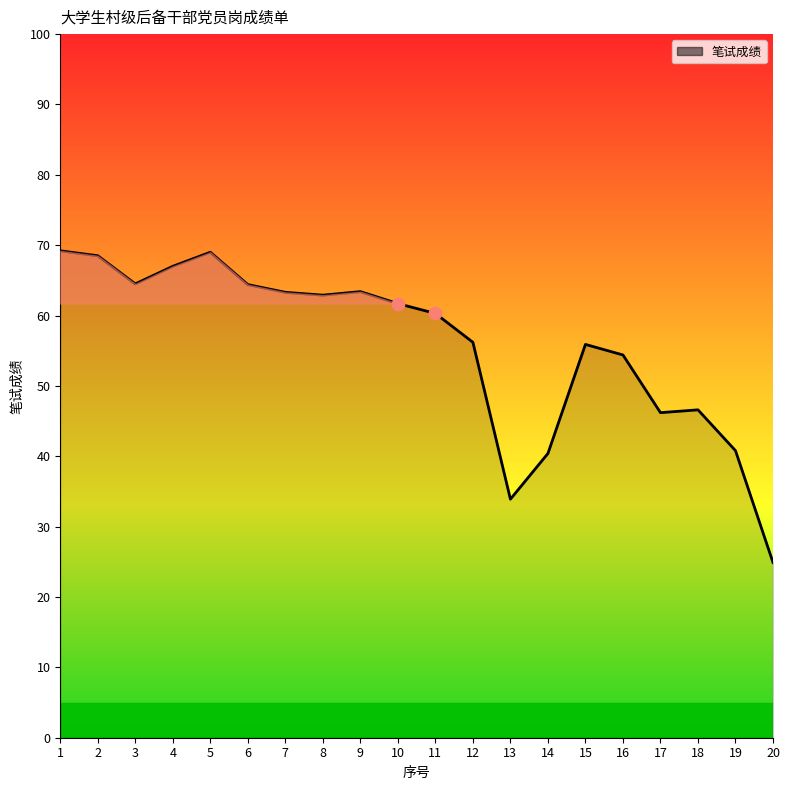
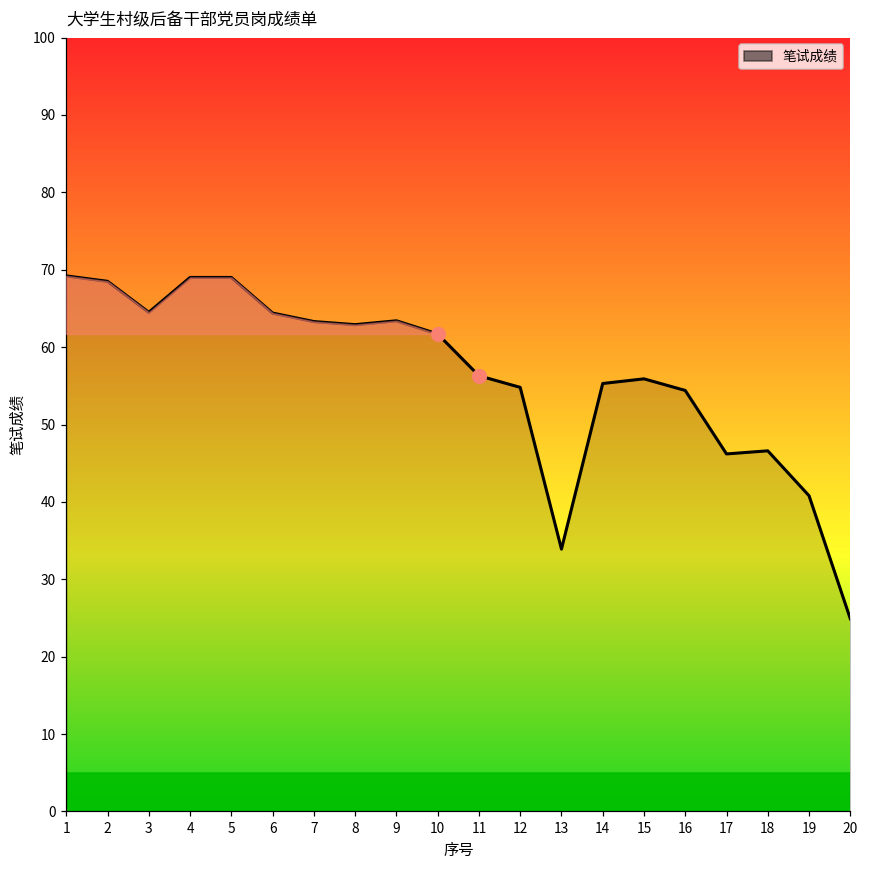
  {
    "笔试成绩": {
-     "4": 67,
-     "11": 60,
-     "12": 56,
+     "4": 69,
+     "11": 56,
+     "12": 55,
      "13": 34,
-     "14": 40,
+     "14": 55,
      "15": 56,
      "16": 54,
      "17": 46,
      "18": 47,
      "19": 41,
      "20": 25
    }
  }
